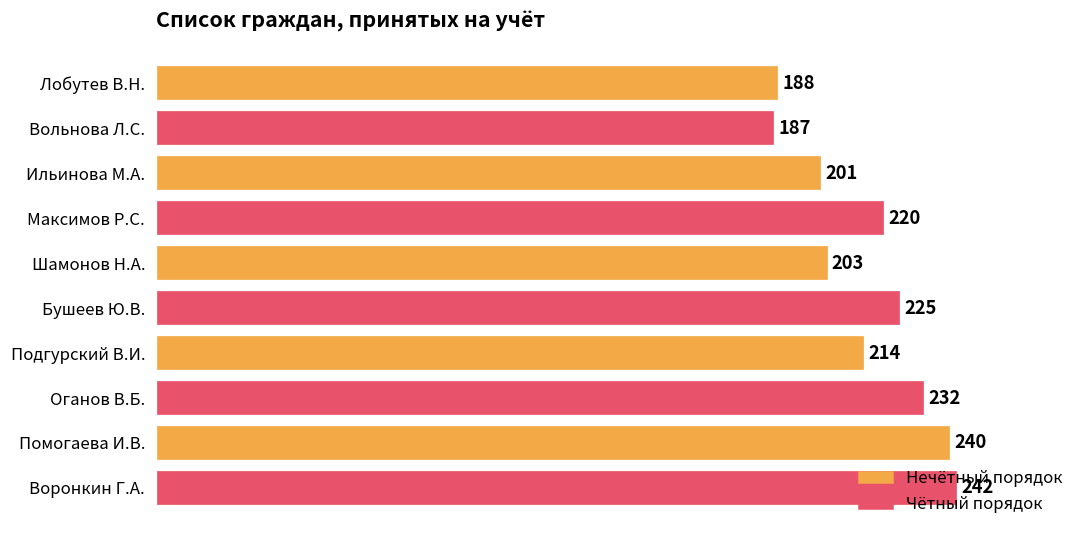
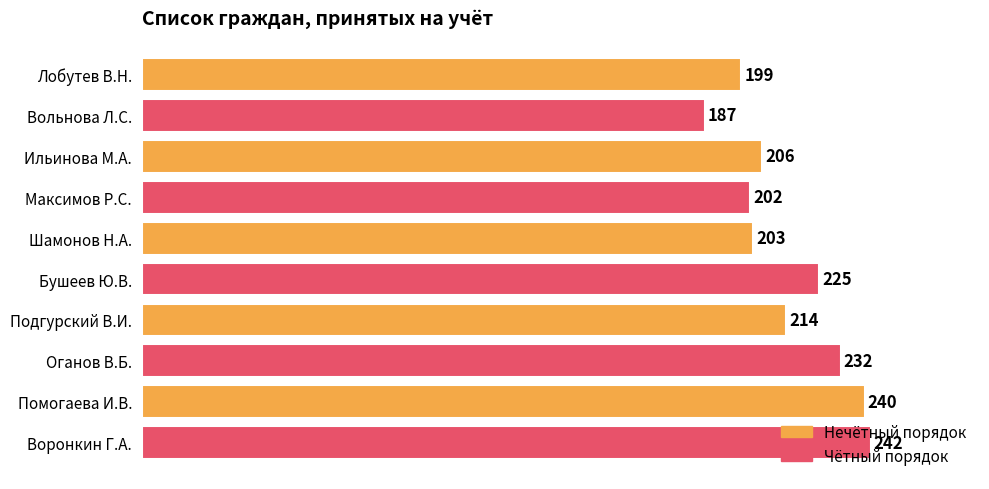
  {
-   "Лобутев В.Н.": 188,
+   "Лобутев В.Н.": 199,
    "Вольнова Л.С.": 187,
-   "Ильинова М.А.": 201,
-   "Максимов Р.С.": 220,
+   "Ильинова М.А.": 206,
+   "Максимов Р.С.": 202,
    "Шамонов Н.А.": 203,
    "Бушеев Ю.В.": 225,
    "Подгурский В.И.": 214,
    "Оганов В.Б.": 232,
    "Помогаева И.В.": 240,
    "Воронкин Г.А.": 242
  }
